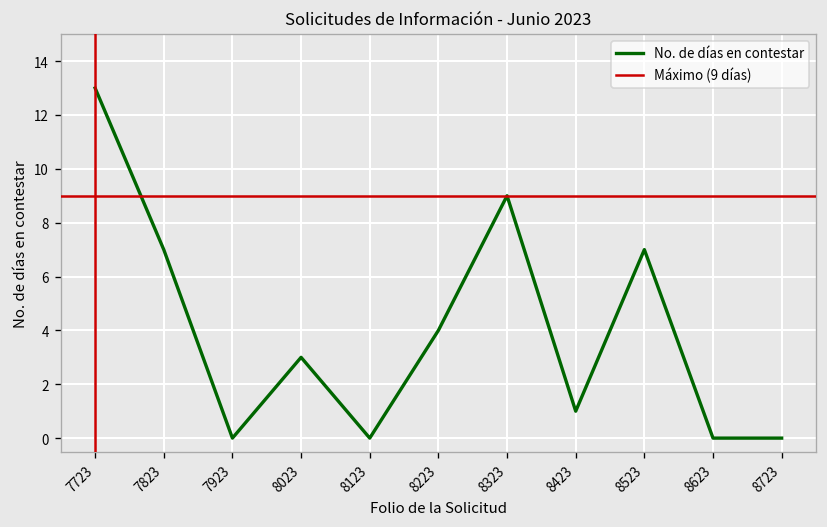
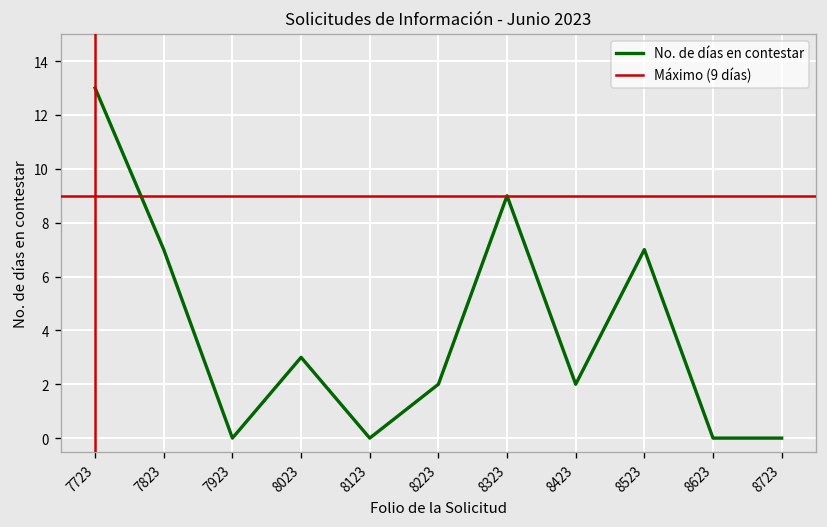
  {
    "7723": 13,
    "7823": 7,
    "7923": 0,
    "8023": 3,
    "8123": 0,
-   "8223": 4,
+   "8223": 2,
    "8323": 9,
-   "8423": 1,
+   "8423": 2,
    "8523": 7,
    "8623": 0,
    "8723": 0
  }
